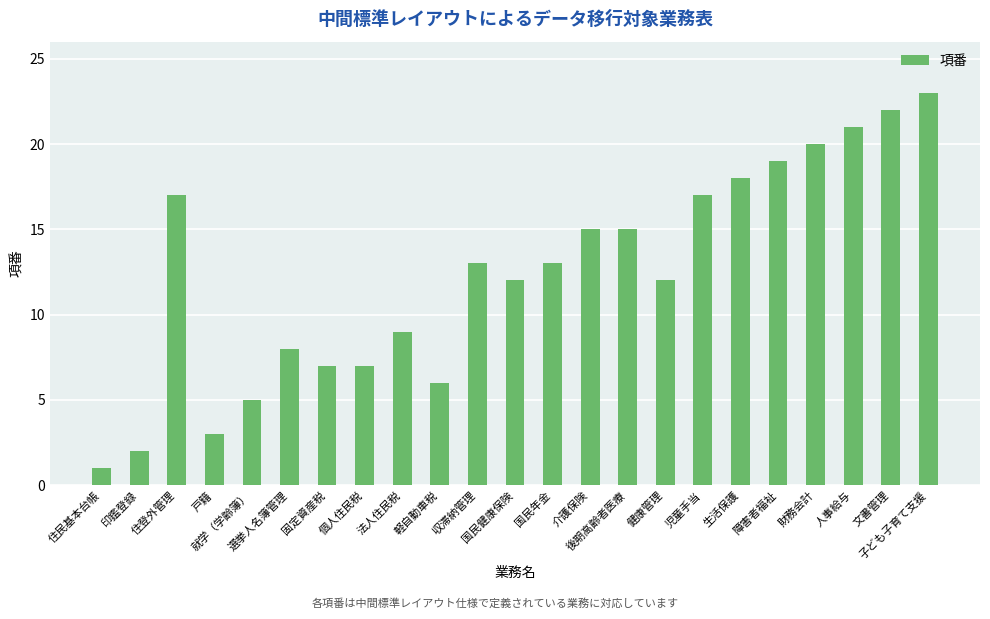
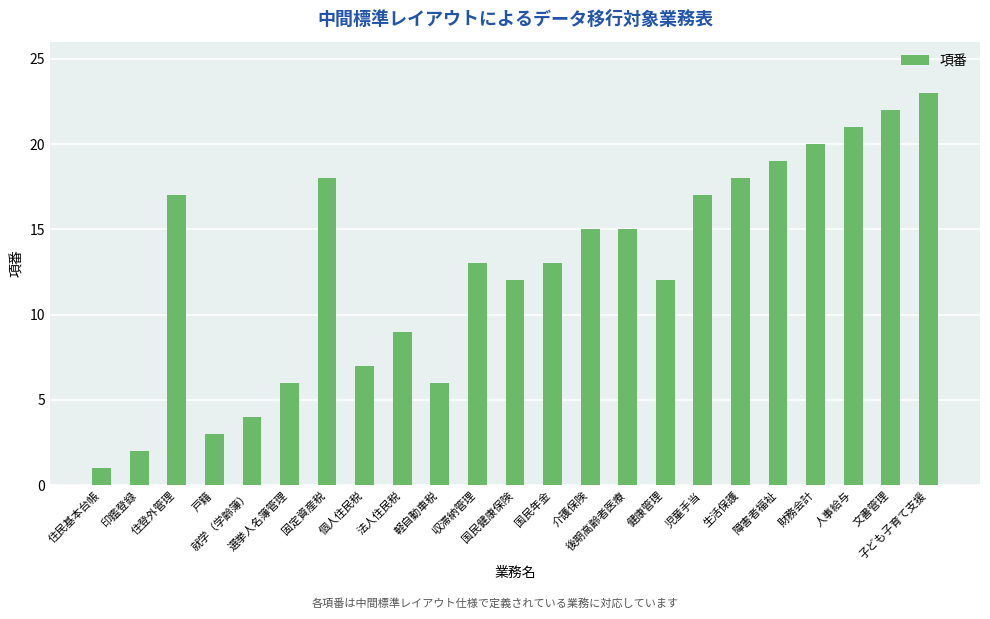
  {
    "住民基本台帳": 1,
    "印鑑登録": 2,
    "住登外管理": 17,
    "戸籍": 3,
-   "就学（学齢簿）": 5,
-   "選挙人名簿管理": 8,
-   "固定資産税": 7,
+   "就学（学齢簿）": 4,
+   "選挙人名簿管理": 6,
+   "固定資産税": 18,
    "個人住民税": 7,
    "法人住民税": 9,
    "軽自動車税": 6,
    "収滞納管理": 13,
    "国民健康保険": 12,
    "国民年金": 13,
    "介護保険": 15,
    "後期高齢者医療": 15,
    "健康管理": 12,
    "児童手当": 17,
    "生活保護": 18,
    "障害者福祉": 19,
    "財務会計": 20,
    "人事給与": 21,
    "文書管理": 22,
    "子ども子育て支援": 23
  }
